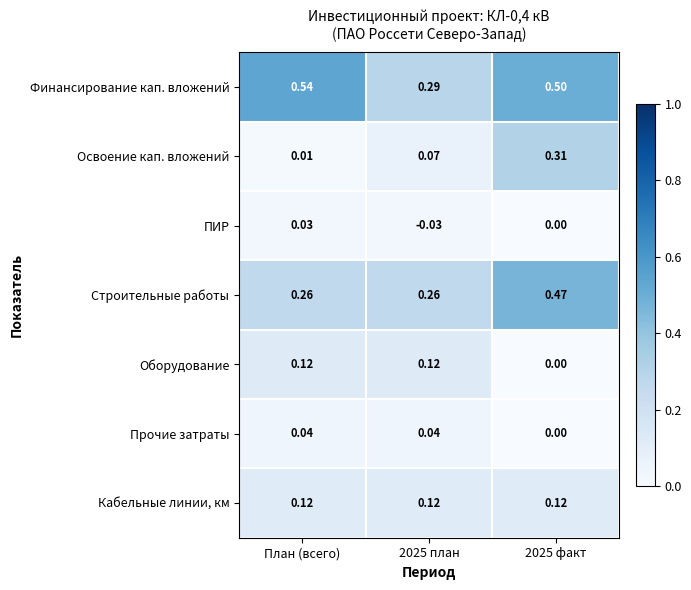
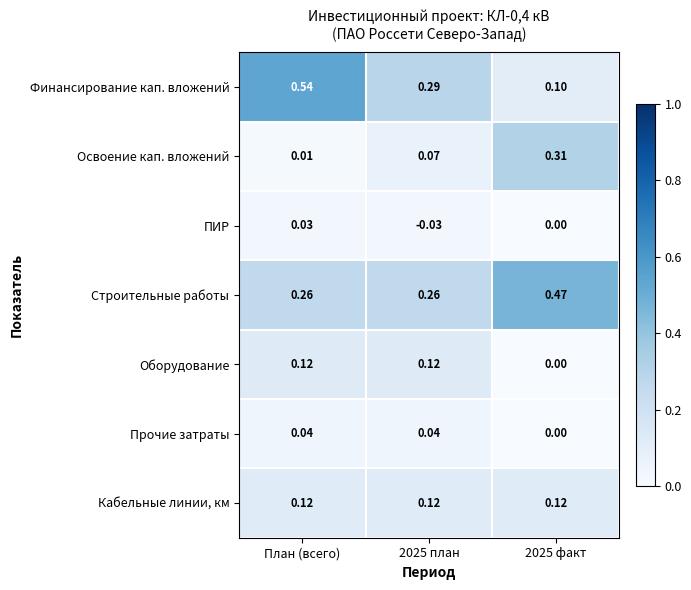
  {
    "Финансирование кап. вложений": {
      "План (всего)": 0.54,
      "2025 план": 0.29,
-     "2025 факт": 0.50
+     "2025 факт": 0.10
    },
    "Освоение кап. вложений": {
      "План (всего)": 0.01,
      "2025 план": 0.07,
      "2025 факт": 0.31
    },
    "ПИР": {
      "План (всего)": 0.03,
      "2025 план": -0.03,
      "2025 факт": 0.00
    },
    "Строительные работы": {
      "План (всего)": 0.26,
      "2025 план": 0.26,
      "2025 факт": 0.47
    },
    "Оборудование": {
      "План (всего)": 0.12,
      "2025 план": 0.12,
      "2025 факт": 0.00
    },
    "Прочие затраты": {
      "План (всего)": 0.04,
      "2025 план": 0.04,
      "2025 факт": 0.00
    },
    "Кабельные линии, км": {
      "План (всего)": 0.12,
      "2025 план": 0.12,
      "2025 факт": 0.12
    }
  }
